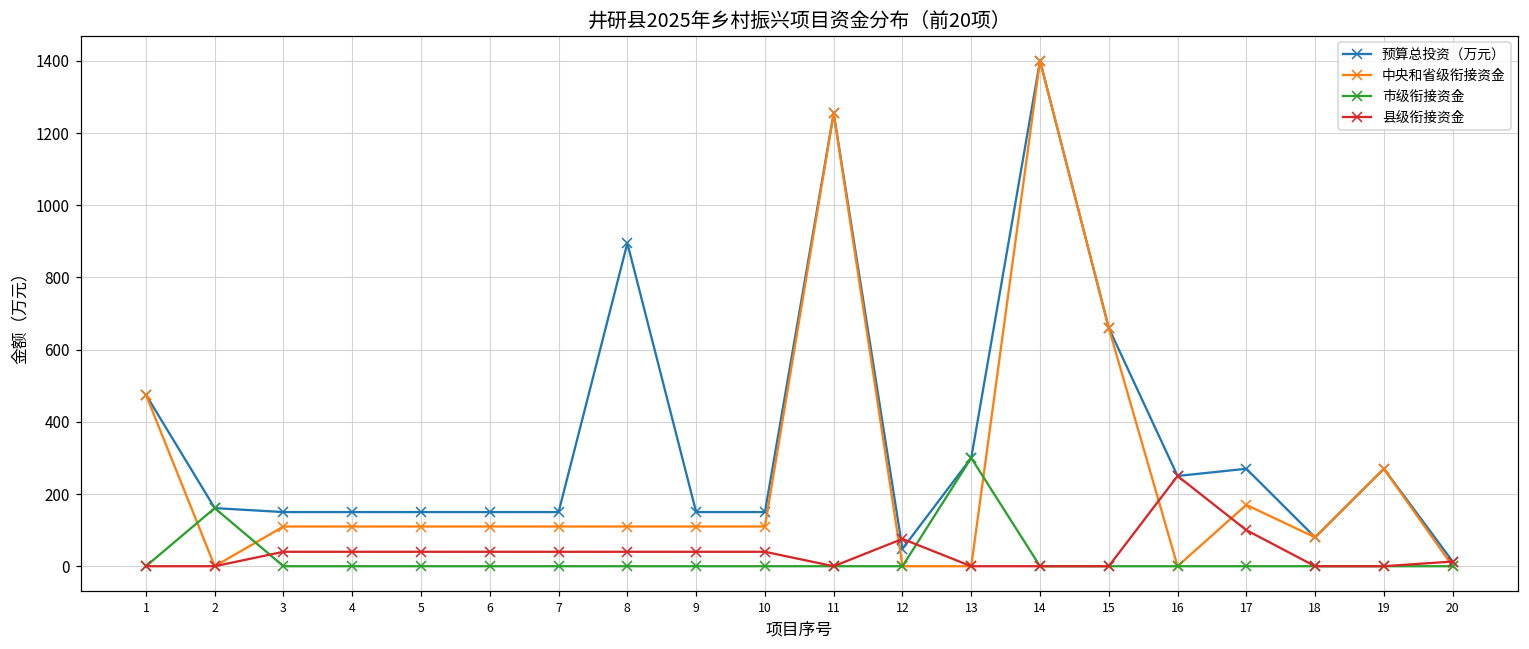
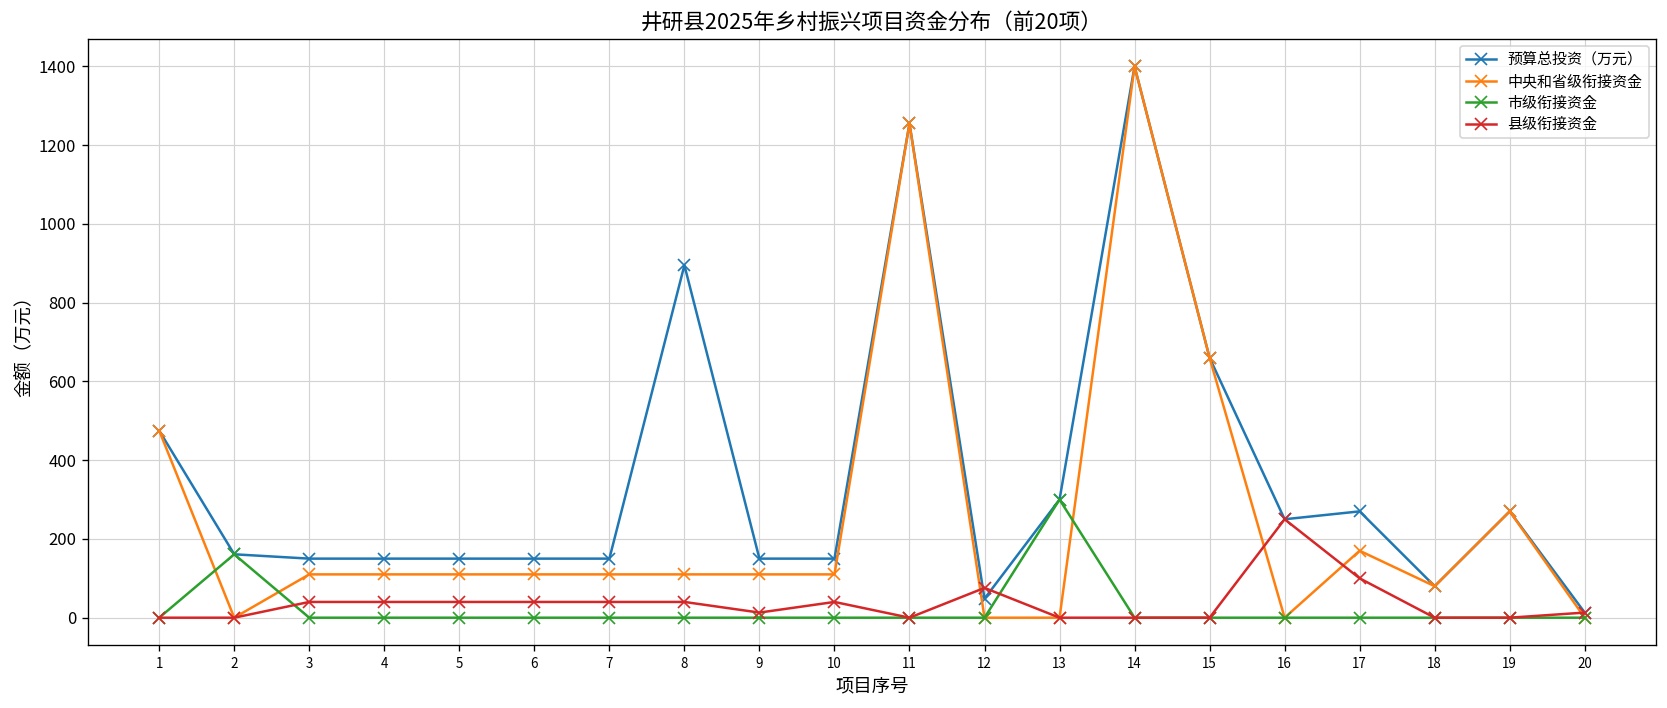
  {
    "预算总投资（万元）": {
      "3": 150,
      "4": 150,
      "5": 150,
      "6": 150,
      "7": 150,
      "8": 900,
      "9": 150,
      "10": 150,
      "12": 50,
      "17": 270
    },
    "中央和省级衔接资金": {
      "3": 110,
      "4": 110,
      "5": 110,
      "6": 110,
      "7": 110,
      "8": 110,
      "9": 110,
      "10": 110,
      "17": 170
    },
    "市级衔接资金": {
      "3": 0,
      "4": 0,
      "5": 0,
      "6": 0,
      "7": 0,
      "8": 0,
      "9": 0,
      "10": 0,
      "17": 0
    },
    "县级衔接资金": {
      "3": 40,
      "4": 40,
      "5": 40,
      "6": 40,
      "7": 40,
      "8": 40,
-     "9": 40,
+     "9": 10,
      "10": 40,
      "12": 80,
      "17": 100
    }
  }
